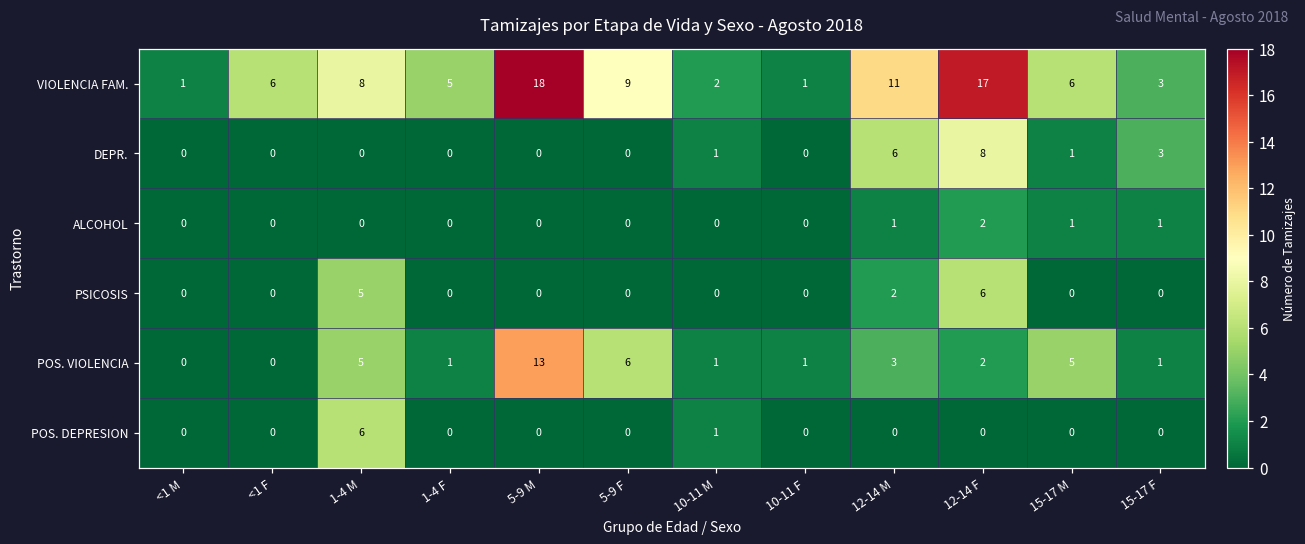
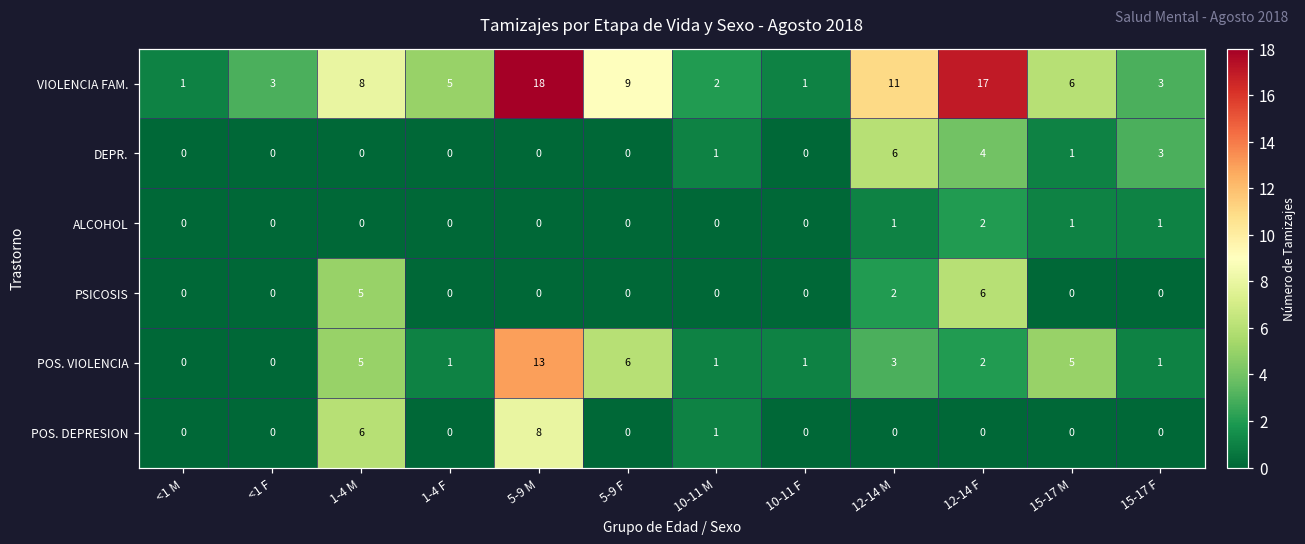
  {
    "VIOLENCIA FAM.": {
      "<1 M": 1,
-     "<1 F": 6,
+     "<1 F": 3,
      "1-4 M": 8,
      "1-4 F": 5,
      "5-9 M": 18,
      "5-9 F": 9,
      "10-11 M": 2,
      "10-11 F": 1,
      "12-14 M": 11,
      "12-14 F": 17,
      "15-17 M": 6,
      "15-17 F": 3
    },
    "DEPR.": {
      "<1 M": 0,
      "<1 F": 0,
      "1-4 M": 0,
      "1-4 F": 0,
      "5-9 M": 0,
      "5-9 F": 0,
      "10-11 M": 1,
      "10-11 F": 0,
      "12-14 M": 6,
-     "12-14 F": 8,
+     "12-14 F": 4,
      "15-17 M": 1,
      "15-17 F": 3
    },
    "ALCOHOL": {
      "<1 M": 0,
      "<1 F": 0,
      "1-4 M": 0,
      "1-4 F": 0,
      "5-9 M": 0,
      "5-9 F": 0,
      "10-11 M": 0,
      "10-11 F": 0,
      "12-14 M": 1,
      "12-14 F": 2,
      "15-17 M": 1,
      "15-17 F": 1
    },
    "PSICOSIS": {
      "<1 M": 0,
      "<1 F": 0,
      "1-4 M": 5,
      "1-4 F": 0,
      "5-9 M": 0,
      "5-9 F": 0,
      "10-11 M": 0,
      "10-11 F": 0,
      "12-14 M": 2,
      "12-14 F": 6,
      "15-17 M": 0,
      "15-17 F": 0
    },
    "POS. VIOLENCIA": {
      "<1 M": 0,
      "<1 F": 0,
      "1-4 M": 5,
      "1-4 F": 1,
      "5-9 M": 13,
      "5-9 F": 6,
      "10-11 M": 1,
      "10-11 F": 1,
      "12-14 M": 3,
      "12-14 F": 2,
      "15-17 M": 5,
      "15-17 F": 1
    },
    "POS. DEPRESION": {
      "<1 M": 0,
      "<1 F": 0,
      "1-4 M": 6,
      "1-4 F": 0,
-     "5-9 M": 0,
+     "5-9 M": 8,
      "5-9 F": 0,
      "10-11 M": 1,
      "10-11 F": 0,
      "12-14 M": 0,
      "12-14 F": 0,
      "15-17 M": 0,
      "15-17 F": 0
    }
  }
